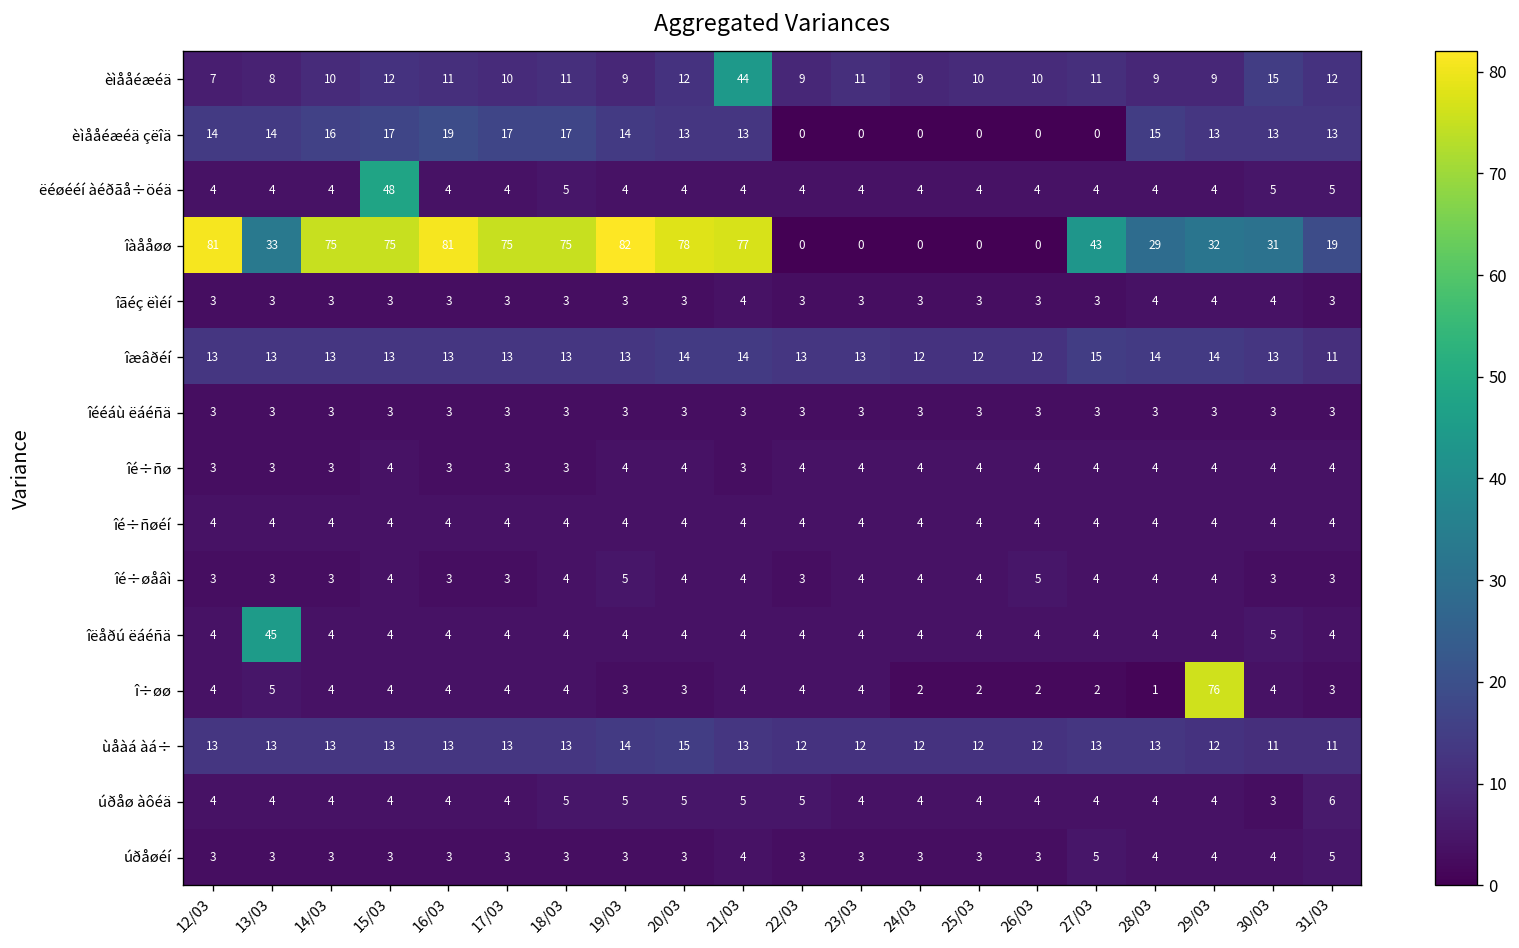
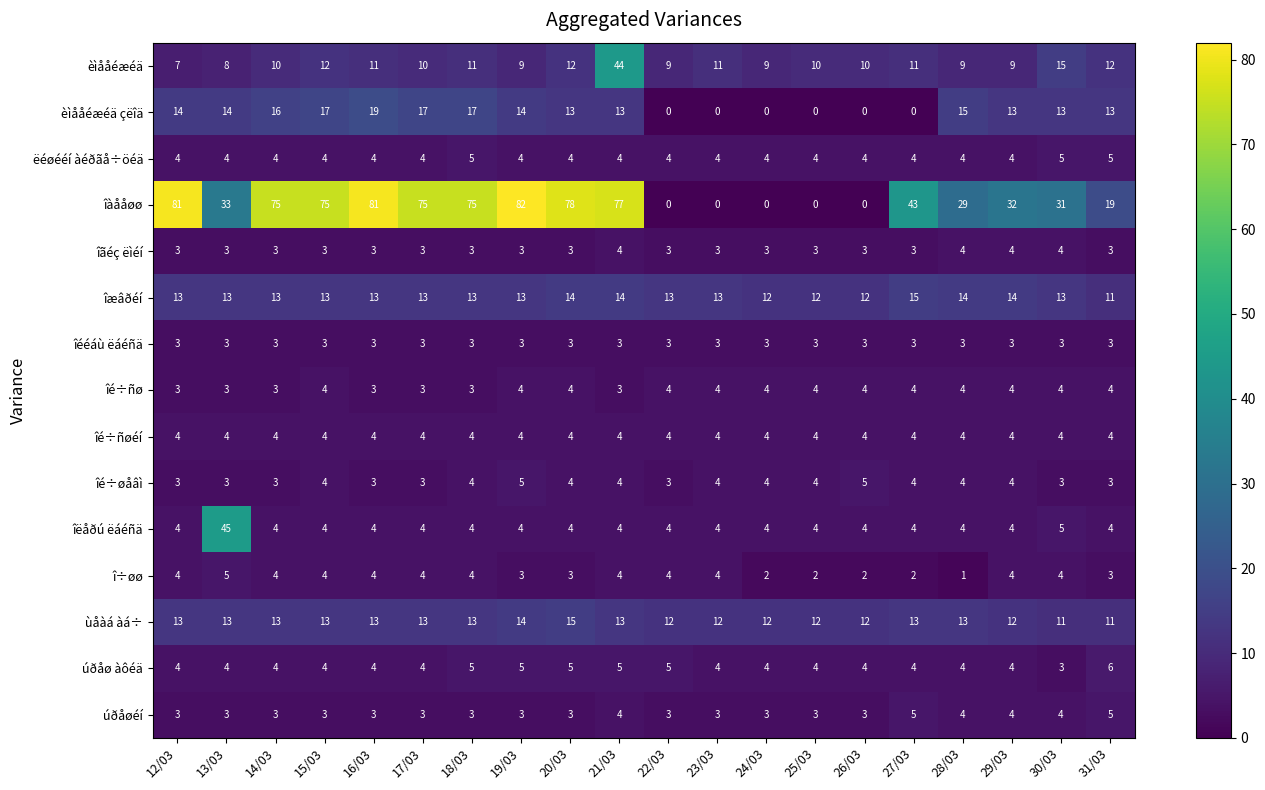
  {
    "ëéøééí àéðãå÷öéä": {
      "12/03": 4,
      "13/03": 4,
      "14/03": 4,
-     "15/03": 48,
+     "15/03": 4,
      "16/03": 4,
      "17/03": 4,
      "18/03": 5,
      "19/03": 4,
      "20/03": 4,
      "21/03": 4,
      "22/03": 4,
      "23/03": 4,
      "24/03": 4,
      "25/03": 4,
      "26/03": 4,
      "27/03": 4,
      "28/03": 4,
      "29/03": 4,
      "30/03": 5,
      "31/03": 5
    },
    "î÷øø": {
      "12/03": 4,
      "13/03": 5,
      "14/03": 4,
      "15/03": 4,
      "16/03": 4,
      "17/03": 4,
      "18/03": 4,
      "19/03": 3,
      "20/03": 3,
      "21/03": 4,
      "22/03": 4,
      "23/03": 4,
      "24/03": 2,
      "25/03": 2,
      "26/03": 2,
      "27/03": 2,
      "28/03": 1,
-     "29/03": 76,
+     "29/03": 4,
      "30/03": 4,
      "31/03": 3
    }
  }
